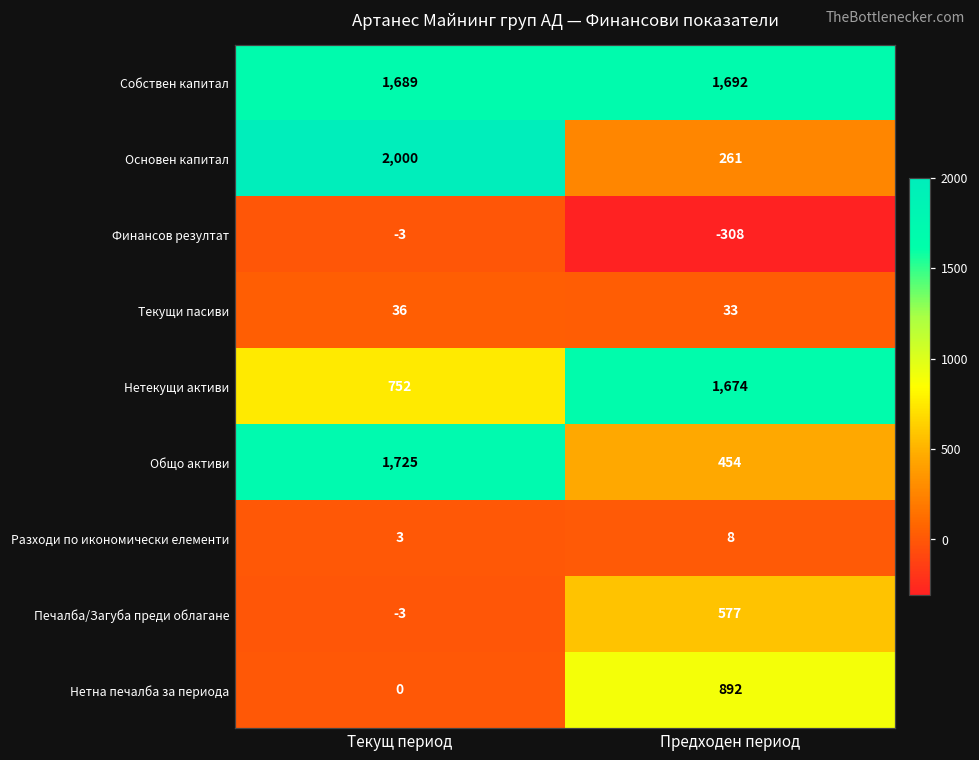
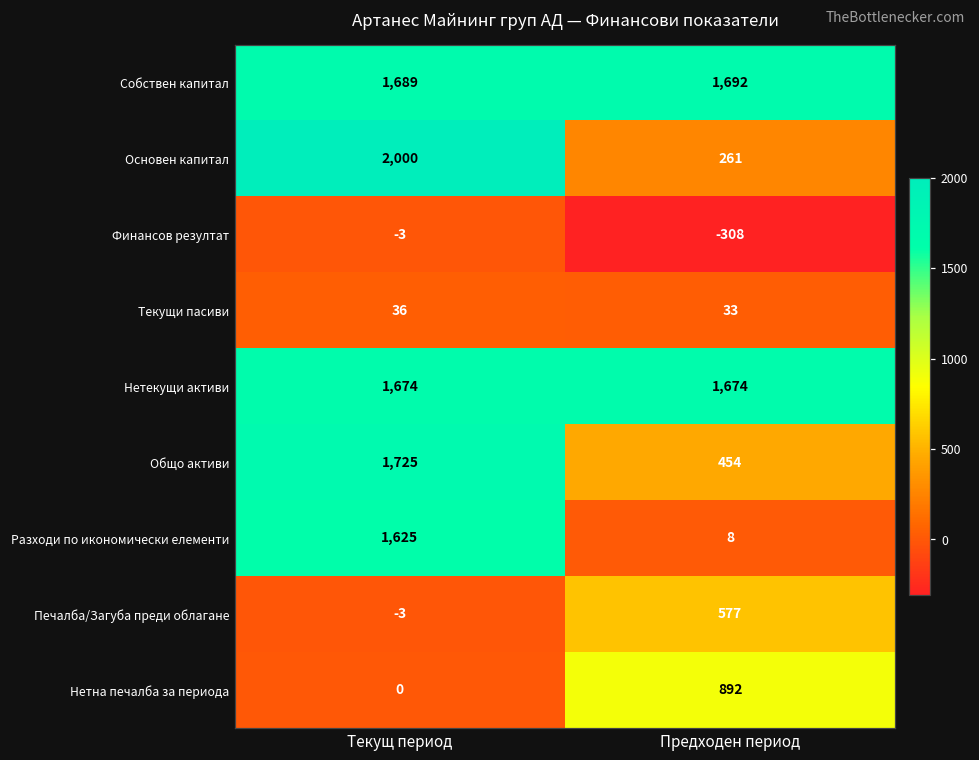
  {
    "Собствен капитал": {
      "Текущ период": "1,689",
      "Предходен период": "1,692"
    },
    "Основен капитал": {
      "Текущ период": "2,000",
      "Предходен период": "261"
    },
    "Финансов резултат": {
      "Текущ период": "-3",
      "Предходен период": "-308"
    },
    "Текущи пасиви": {
      "Текущ период": "36",
      "Предходен период": "33"
    },
    "Нетекущи активи": {
-     "Текущ период": "752",
+     "Текущ период": "1,674",
      "Предходен период": "1,674"
    },
    "Общо активи": {
      "Текущ период": "1,725",
      "Предходен период": "454"
    },
    "Разходи по икономически елементи": {
-     "Текущ период": "3",
+     "Текущ период": "1,625",
      "Предходен период": "8"
    },
    "Печалба/Загуба преди облагане": {
      "Текущ период": "-3",
      "Предходен период": "577"
    },
    "Нетна печалба за периода": {
      "Текущ период": "0",
      "Предходен период": "892"
    }
  }
